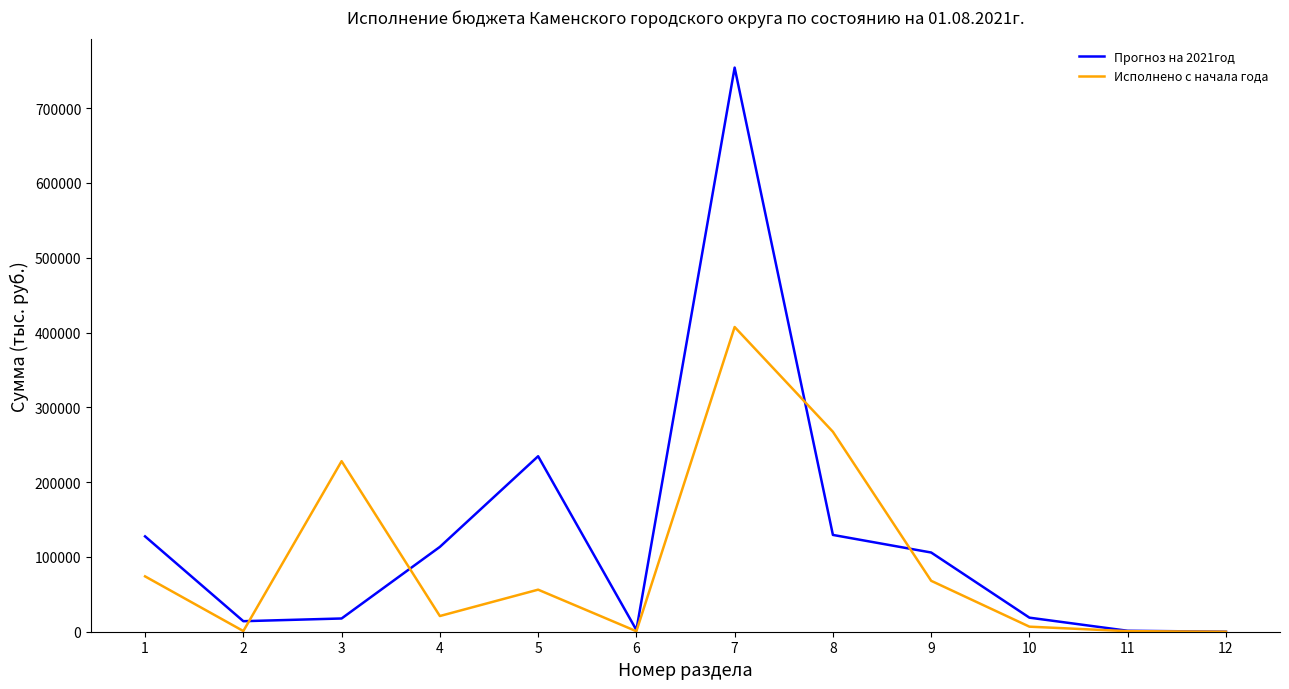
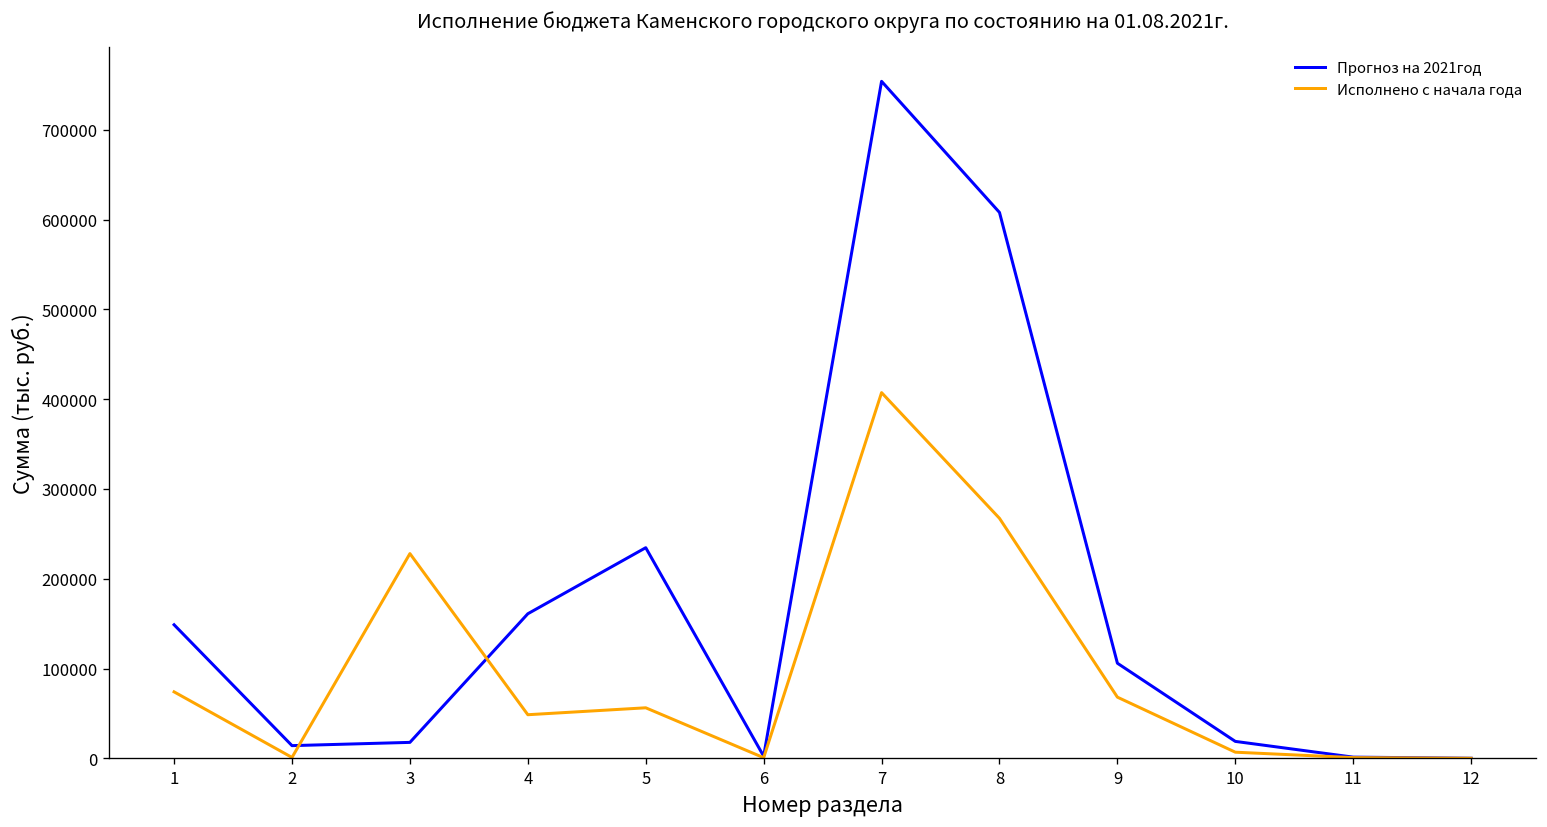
  {
    "Прогноз на 2021год": {
-     "1": 130000,
+     "1": 150000,
      "2": 10000,
      "3": 20000,
-     "4": 110000,
+     "4": 160000,
      "5": 230000,
      "7": 750000,
-     "8": 130000,
+     "8": 610000,
      "9": 110000,
      "10": 20000
    },
    "Исполнено с начала года": {
      "1": 70000,
      "2": 0,
      "3": 230000,
-     "4": 20000,
+     "4": 50000,
      "5": 60000,
      "7": 410000,
      "8": 270000,
      "9": 70000,
      "10": 10000
    }
  }
